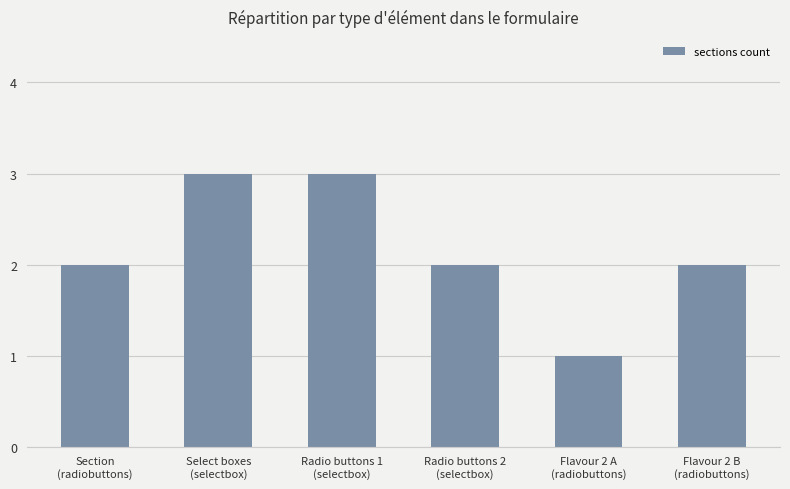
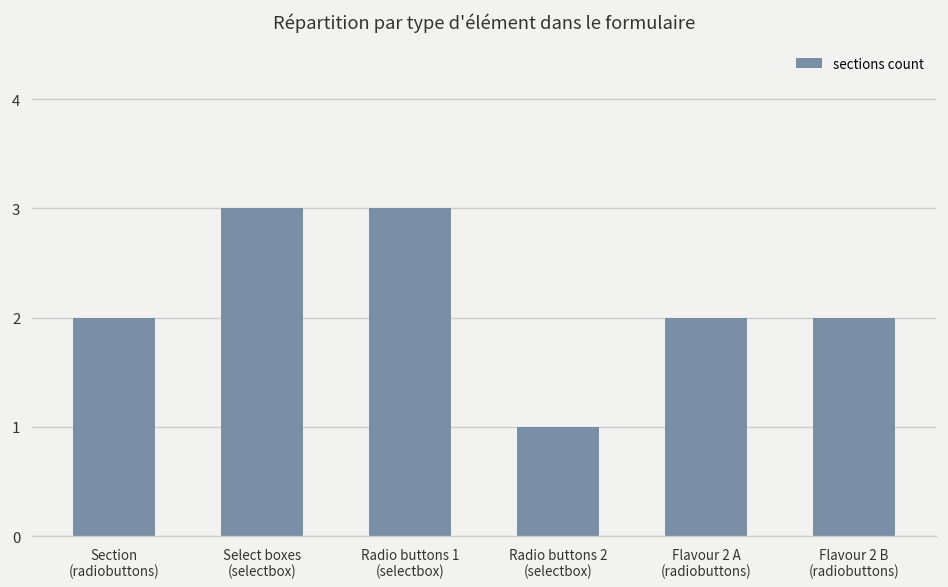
  {
    "Section (radiobuttons)": 2,
    "Select boxes (selectbox)": 3,
    "Radio buttons 1 (selectbox)": 3,
-   "Radio buttons 2 (selectbox)": 2,
-   "Flavour 2 A (radiobuttons)": 1,
+   "Radio buttons 2 (selectbox)": 1,
+   "Flavour 2 A (radiobuttons)": 2,
    "Flavour 2 B (radiobuttons)": 2
  }
